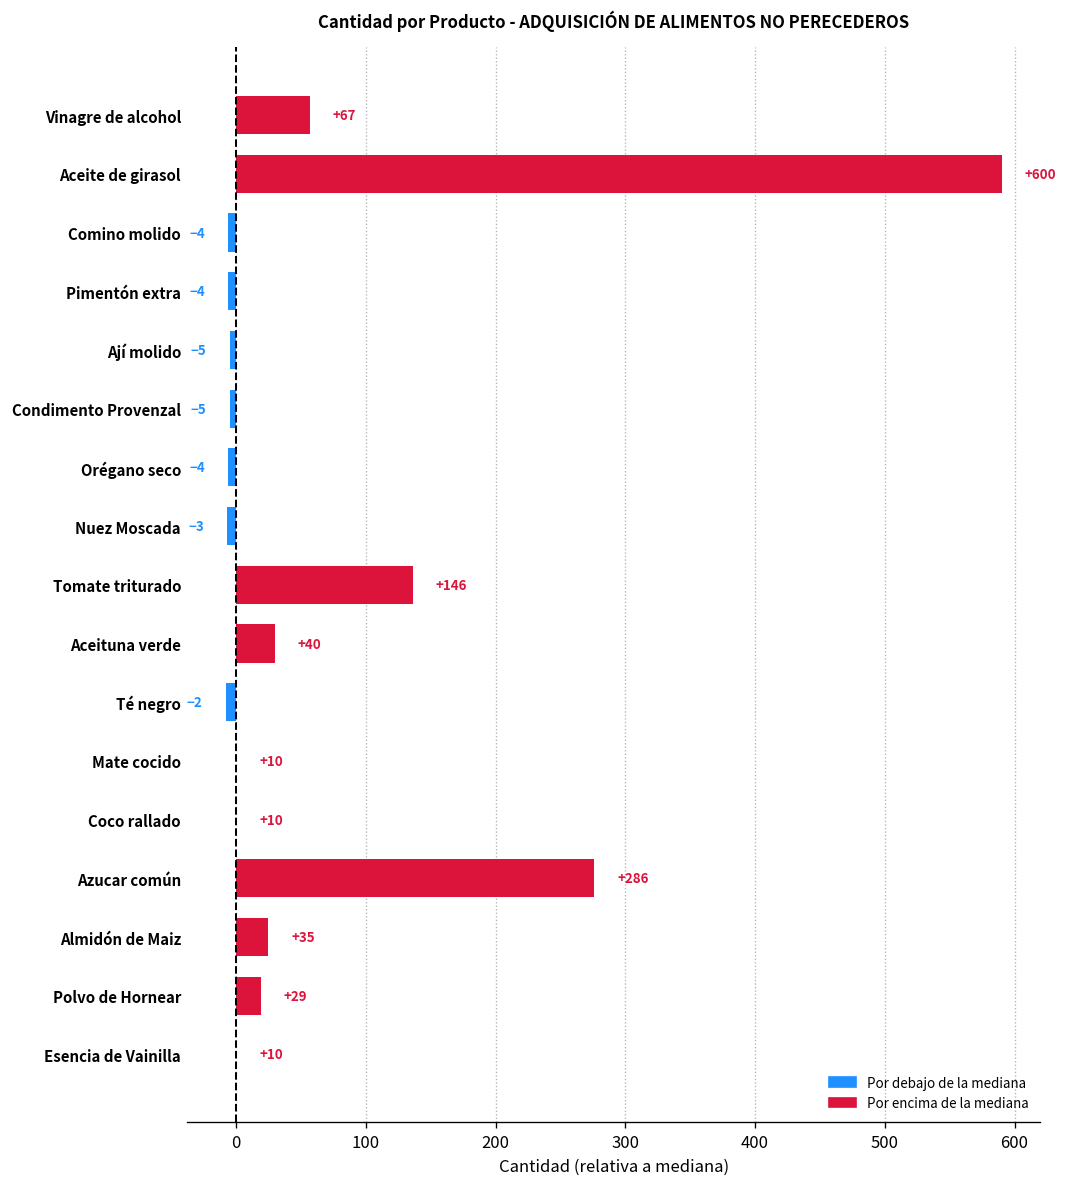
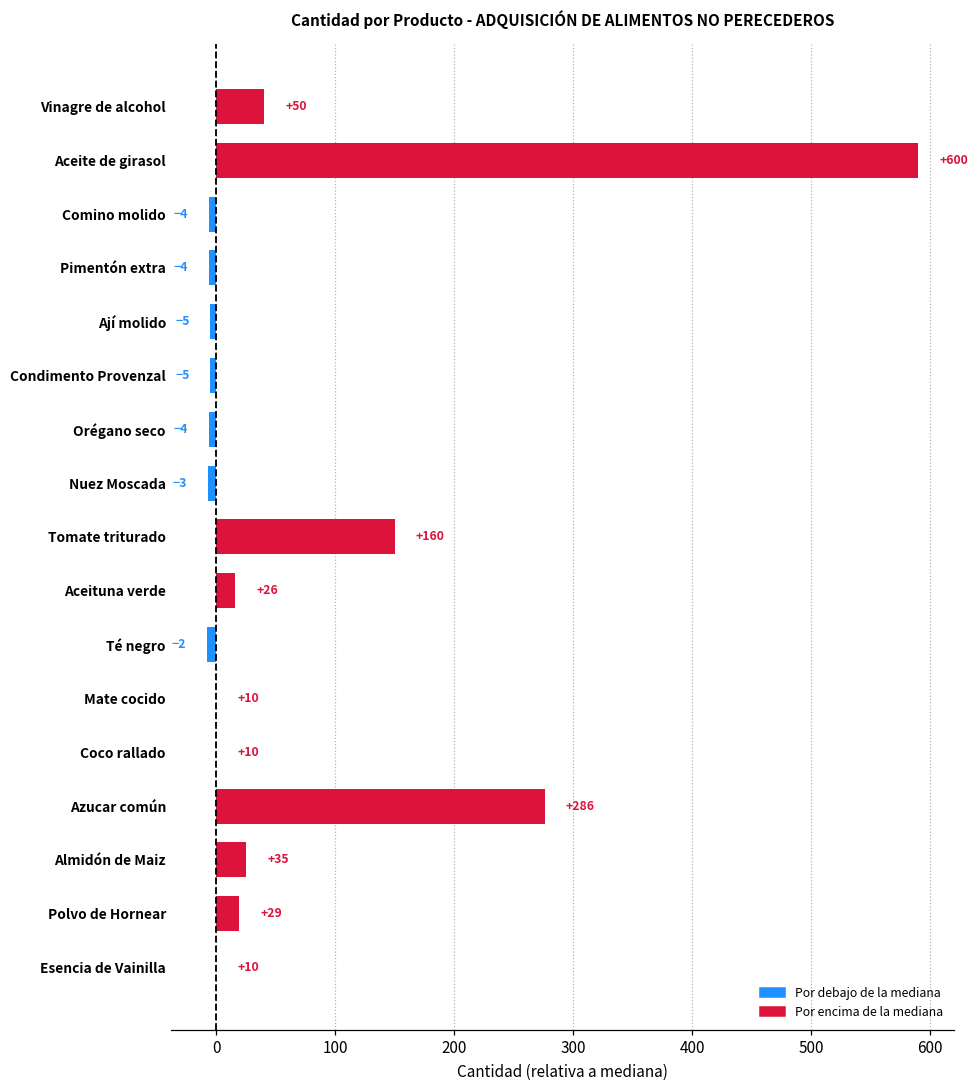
  {
-   "Vinagre de alcohol": "+67",
+   "Vinagre de alcohol": "+50",
    "Ají molido": "-5",
    "Condimento Provenzal": "-5",
-   "Tomate triturado": "+146",
-   "Aceituna verde": "+40"
+   "Tomate triturado": "+160",
+   "Aceituna verde": "+26"
  }
